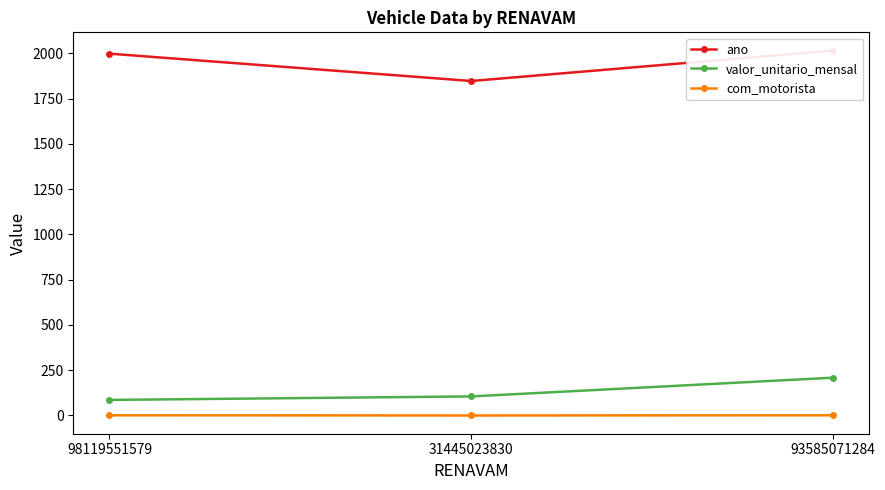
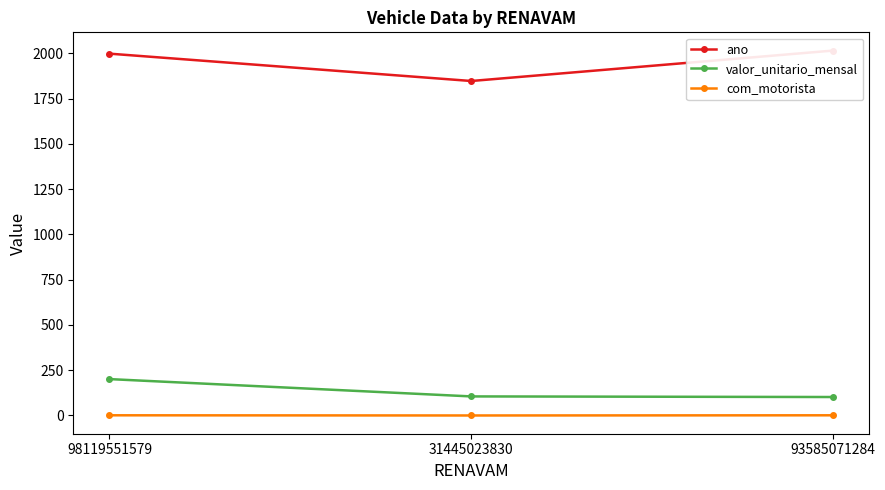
  {
    "ano": {
      "98119551579": 2000,
      "31445023830": 1850
    },
    "valor_unitario_mensal": {
-     "98119551579": 90,
+     "98119551579": 200,
      "31445023830": 110,
-     "93585071284": 210
+     "93585071284": 100
    },
    "com_motorista": {
      "98119551579": 0,
      "31445023830": 0,
      "93585071284": 0
    }
  }
